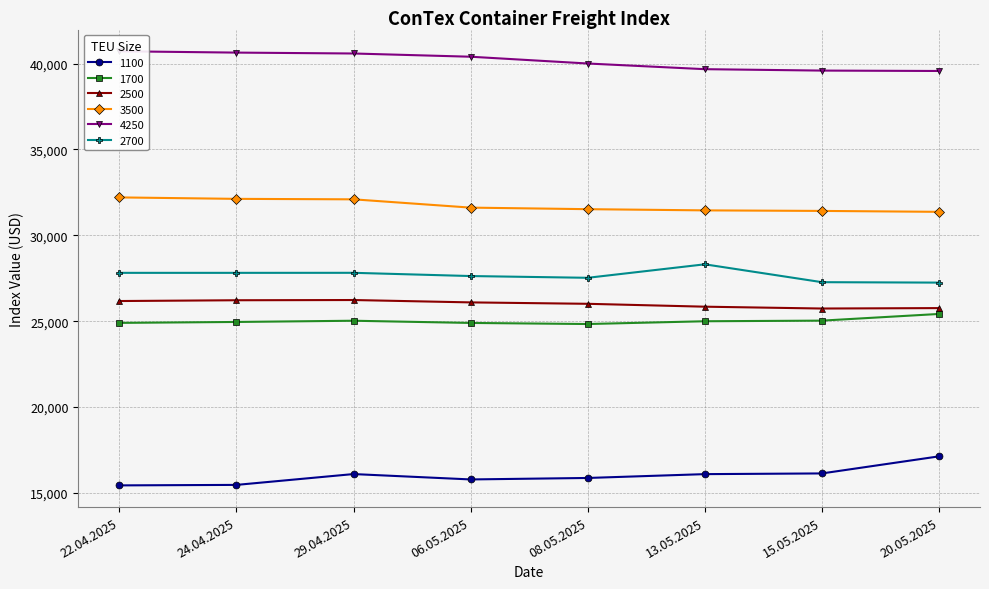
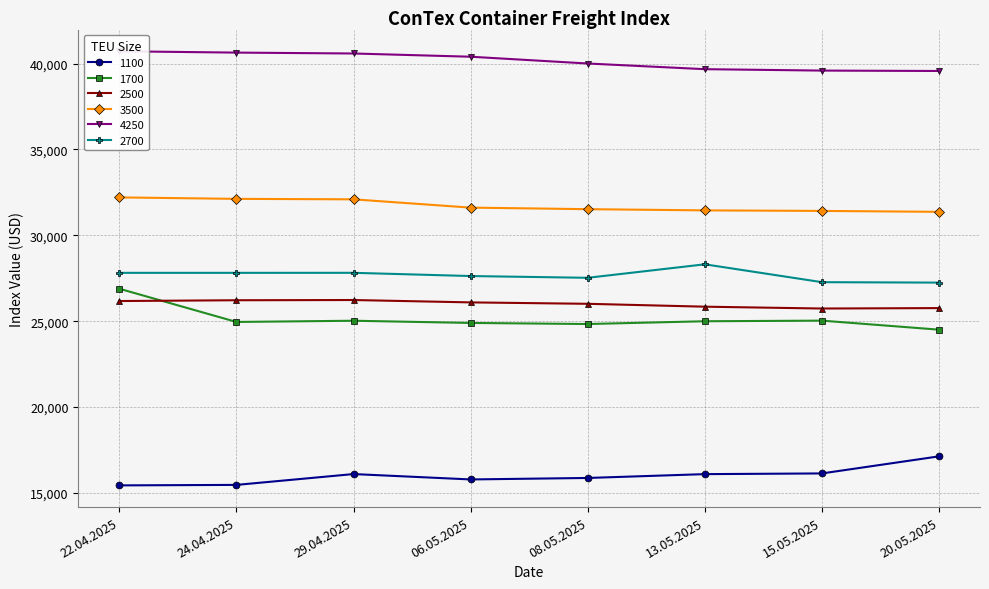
  {
    "1100": {
      "22.04.2025": "15,400",
      "24.04.2025": "15,500",
      "29.04.2025": "16,100",
      "06.05.2025": "15,800",
      "08.05.2025": "15,900",
      "13.05.2025": "16,100",
      "15.05.2025": "16,100",
      "20.05.2025": "17,100"
    },
    "1700": {
-     "22.04.2025": "24,900",
+     "22.04.2025": "26,900",
      "24.04.2025": "25,000",
      "29.04.2025": "25,000",
      "06.05.2025": "24,900",
      "08.05.2025": "24,800",
      "13.05.2025": "25,000",
      "15.05.2025": "25,000",
-     "20.05.2025": "25,400"
+     "20.05.2025": "24,500"
    },
    "2500": {
      "22.04.2025": "26,200",
      "24.04.2025": "26,200",
      "29.04.2025": "26,200",
      "06.05.2025": "26,100",
      "08.05.2025": "26,000",
      "13.05.2025": "25,800",
      "15.05.2025": "25,700",
      "20.05.2025": "25,800"
    },
    "3500": {
      "22.04.2025": "32,200",
      "24.04.2025": "32,100",
      "29.04.2025": "32,100",
      "06.05.2025": "31,600",
      "08.05.2025": "31,500",
      "13.05.2025": "31,500",
      "15.05.2025": "31,400",
      "20.05.2025": "31,400"
    },
    "4250": {
      "24.04.2025": "40,600",
      "29.04.2025": "40,600",
      "06.05.2025": "40,400",
      "08.05.2025": "40,000",
      "13.05.2025": "39,700",
      "15.05.2025": "39,600",
      "20.05.2025": "39,600"
    },
    "2700": {
      "22.04.2025": "27,800",
      "24.04.2025": "27,800",
      "29.04.2025": "27,800",
      "06.05.2025": "27,600",
      "08.05.2025": "27,500",
      "13.05.2025": "28,300",
      "15.05.2025": "27,300",
      "20.05.2025": "27,300"
    }
  }
